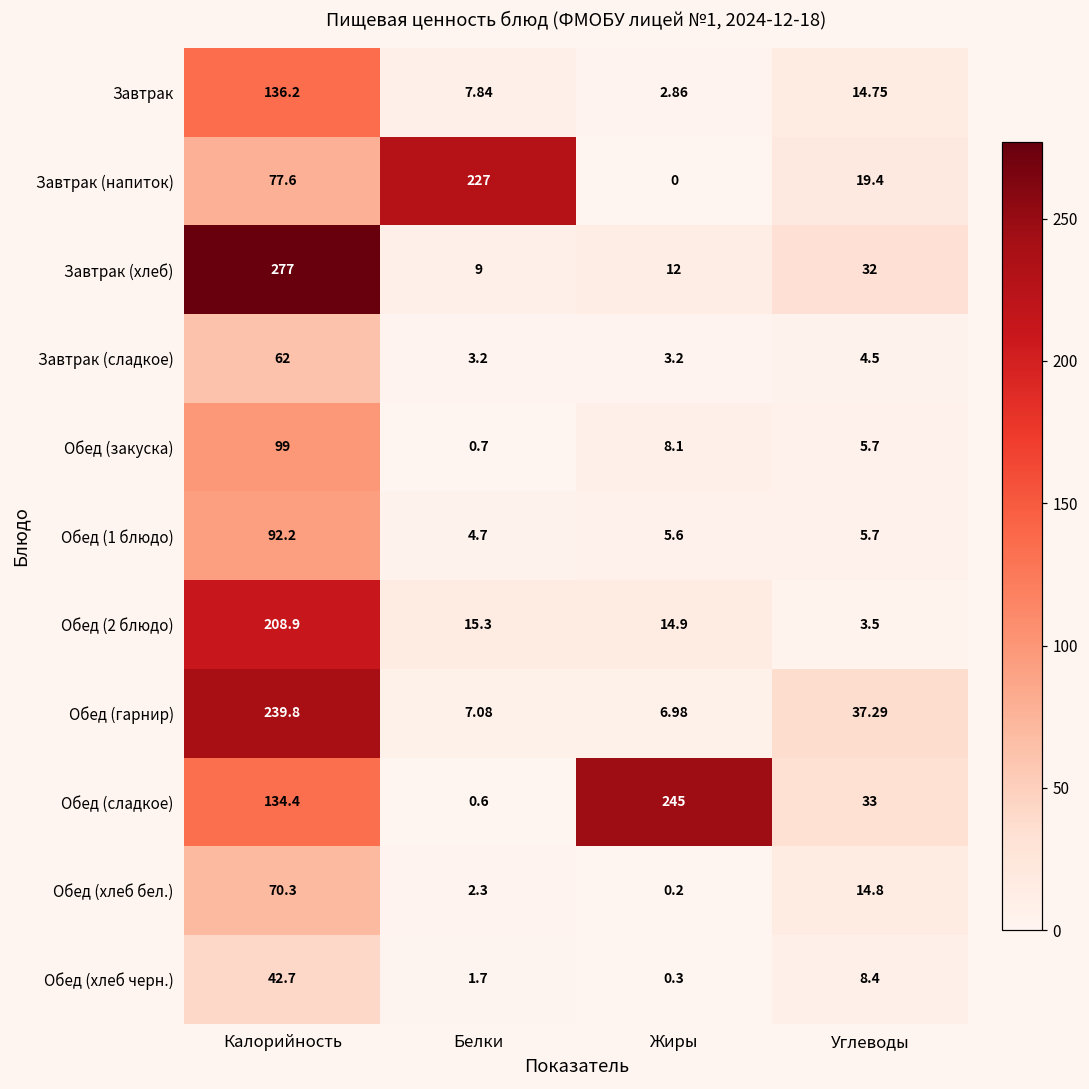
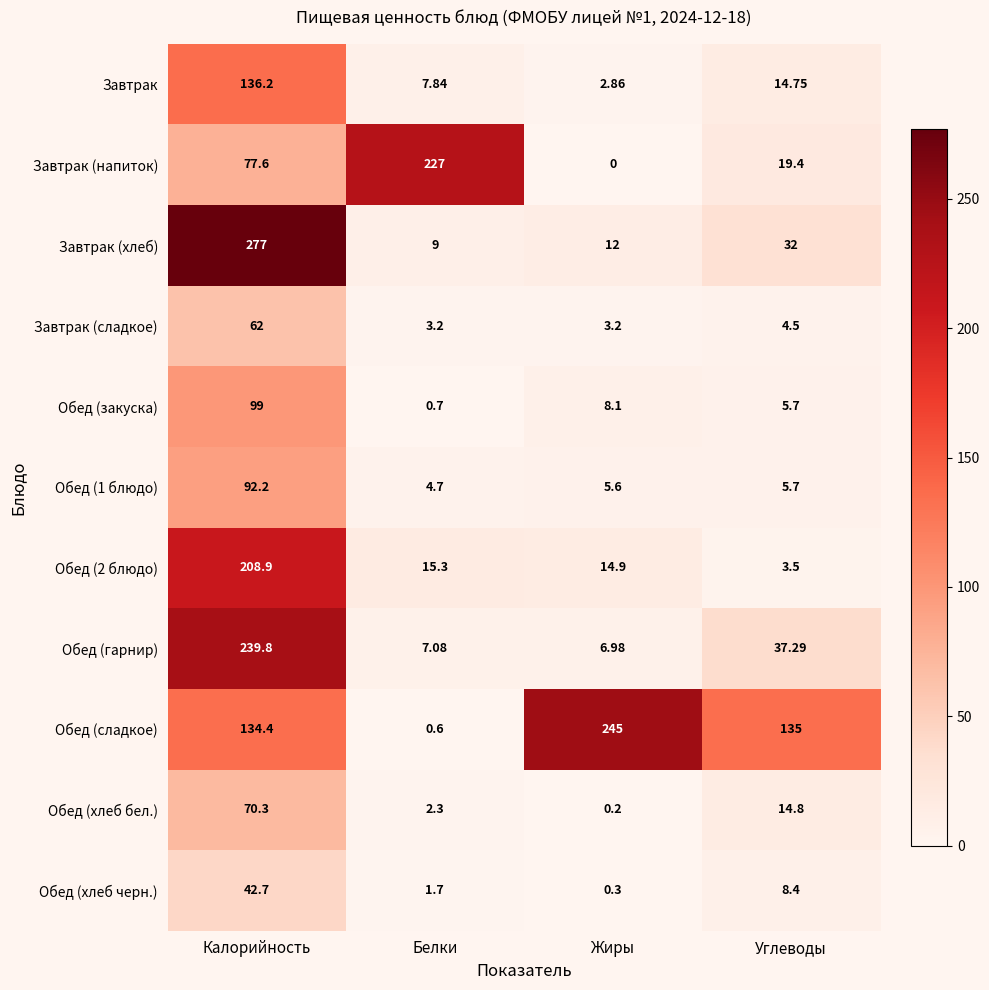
  {
    "Завтрак": {
      "Калорийность": 136.2,
      "Белки": 7.84,
      "Жиры": 2.86,
      "Углеводы": 14.75
    },
    "Завтрак (напиток)": {
      "Калорийность": 77.6,
      "Белки": 227,
      "Жиры": 0,
      "Углеводы": 19.4
    },
    "Завтрак (хлеб)": {
      "Калорийность": 277,
      "Белки": 9,
      "Жиры": 12,
      "Углеводы": 32
    },
    "Завтрак (сладкое)": {
      "Калорийность": 62,
      "Белки": 3.2,
      "Жиры": 3.2,
      "Углеводы": 4.5
    },
    "Обед (закуска)": {
      "Калорийность": 99,
      "Белки": 0.7,
      "Жиры": 8.1,
      "Углеводы": 5.7
    },
    "Обед (1 блюдо)": {
      "Калорийность": 92.2,
      "Белки": 4.7,
      "Жиры": 5.6,
      "Углеводы": 5.7
    },
    "Обед (2 блюдо)": {
      "Калорийность": 208.9,
      "Белки": 15.3,
      "Жиры": 14.9,
      "Углеводы": 3.5
    },
    "Обед (гарнир)": {
      "Калорийность": 239.8,
      "Белки": 7.08,
      "Жиры": 6.98,
      "Углеводы": 37.29
    },
    "Обед (сладкое)": {
      "Калорийность": 134.4,
      "Белки": 0.6,
      "Жиры": 245,
-     "Углеводы": 33
+     "Углеводы": 135
    },
    "Обед (хлеб бел.)": {
      "Калорийность": 70.3,
      "Белки": 2.3,
      "Жиры": 0.2,
      "Углеводы": 14.8
    },
    "Обед (хлеб черн.)": {
      "Калорийность": 42.7,
      "Белки": 1.7,
      "Жиры": 0.3,
      "Углеводы": 8.4
    }
  }
